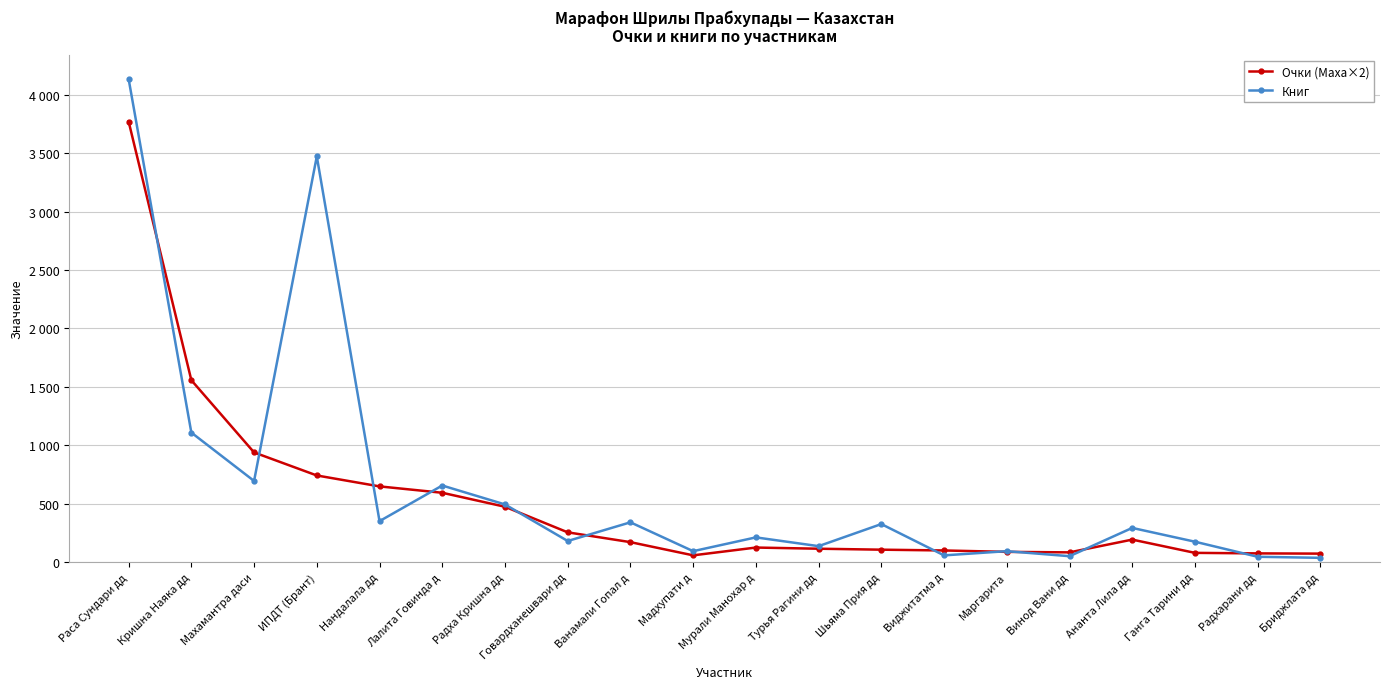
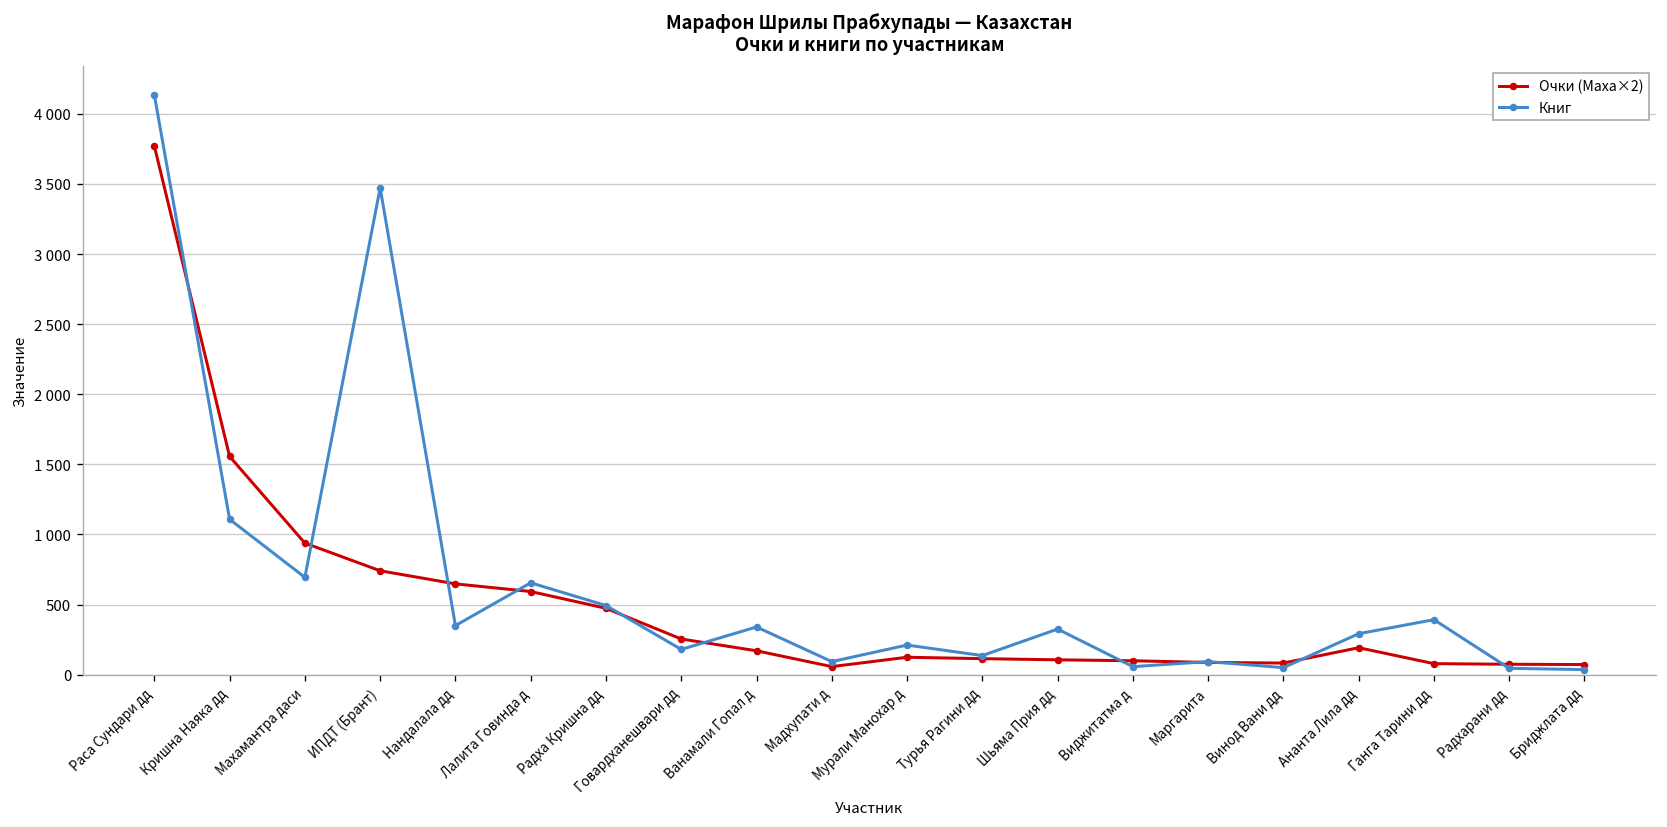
  {
    "Очки (Маха×2)": {
      "Раса Сундари дд": 3770,
      "Кришна Наяка дд": 1560,
      "Махамантра даси": 940,
      "ИПДТ (Брант)": 740,
      "Нандалала дд": 650,
      "Лалита Говинда д": 590,
      "Говардханешвари дд": 250,
      "Ванамали Гопал д": 170,
      "Мадхупати д": 60,
      "Мурали Манохар д": 120,
      "Турья Рагини дд": 110,
      "Шьяма Прия дд": 110,
      "Виджитатма д": 100,
      "Винод Вани дд": 80,
      "Ананта Лила дд": 190,
      "Ганга Тарини дд": 80,
      "Радхарани дд": 70,
      "Бриджлата дд": 70
    },
    "Книг": {
      "Раса Сундари дд": 4140,
      "Кришна Наяка дд": 1110,
      "Махамантра даси": 690,
      "ИПДТ (Брант)": 3470,
      "Нандалала дд": 350,
      "Лалита Говинда д": 660,
      "Говардханешвари дд": 180,
      "Ванамали Гопал д": 340,
      "Мадхупати д": 90,
      "Мурали Манохар д": 210,
      "Турья Рагини дд": 140,
      "Шьяма Прия дд": 330,
      "Виджитатма д": 60,
      "Винод Вани дд": 50,
      "Ананта Лила дд": 290,
-     "Ганга Тарини дд": 170,
+     "Ганга Тарини дд": 390,
      "Радхарани дд": 50,
      "Бриджлата дд": 40
    }
  }
